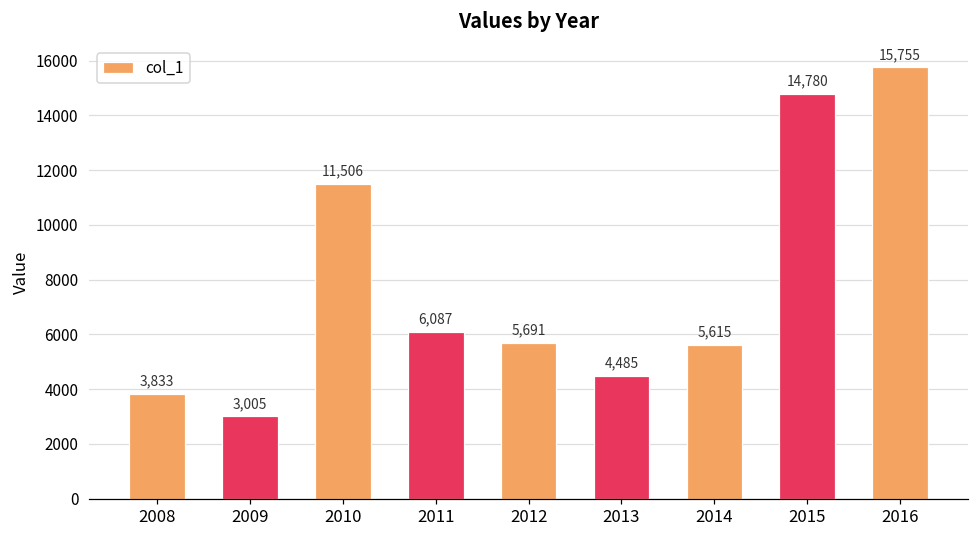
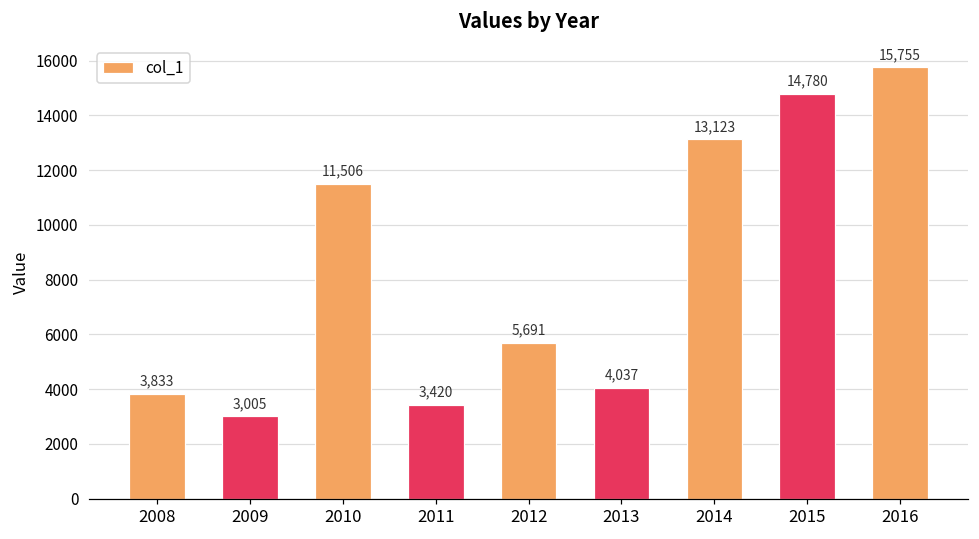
  {
    "2008": "3,833",
    "2009": "3,005",
    "2010": "11,506",
-   "2011": "6,087",
+   "2011": "3,420",
    "2012": "5,691",
-   "2013": "4,485",
-   "2014": "5,615",
+   "2013": "4,037",
+   "2014": "13,123",
    "2015": "14,780",
    "2016": "15,755"
  }
